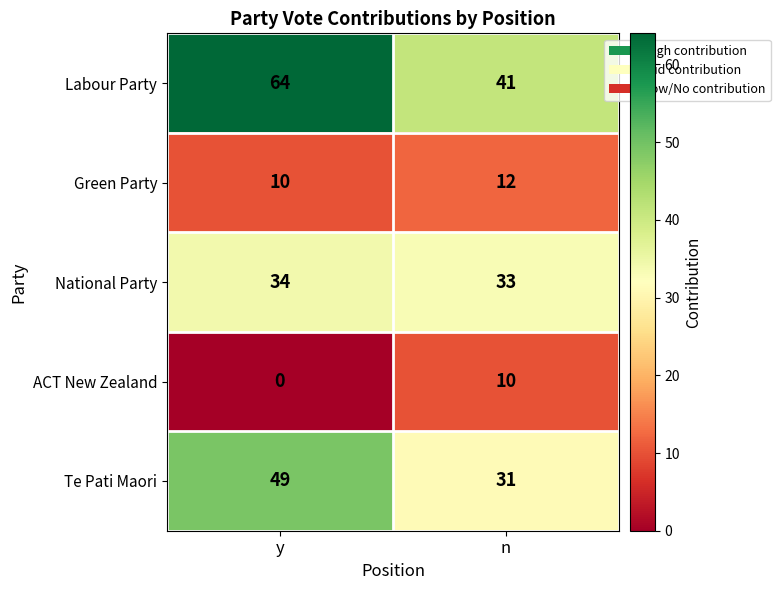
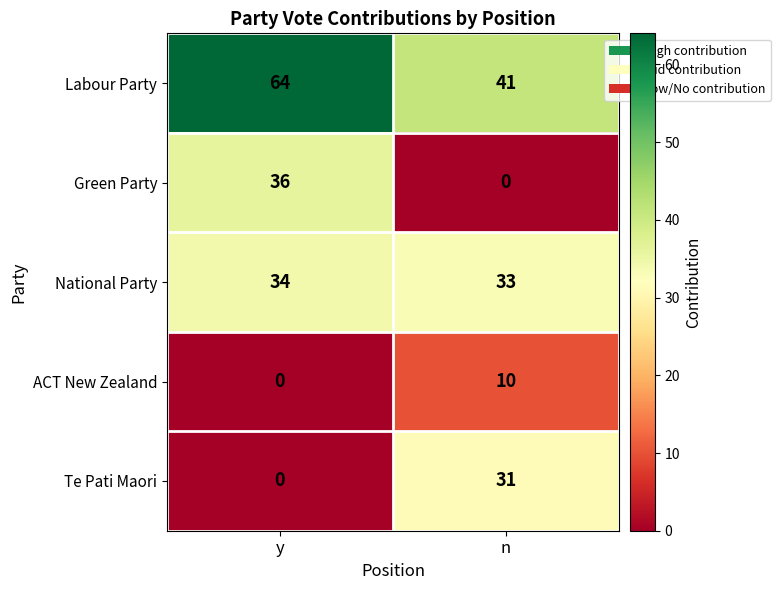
  {
    "Labour Party": {
      "y": 64,
      "n": 41
    },
    "Green Party": {
-     "y": 10,
-     "n": 12
+     "y": 36,
+     "n": 0
    },
    "National Party": {
      "y": 34,
      "n": 33
    },
    "ACT New Zealand": {
      "y": 0,
      "n": 10
    },
    "Te Pati Maori": {
-     "y": 49,
+     "y": 0,
      "n": 31
    }
  }
